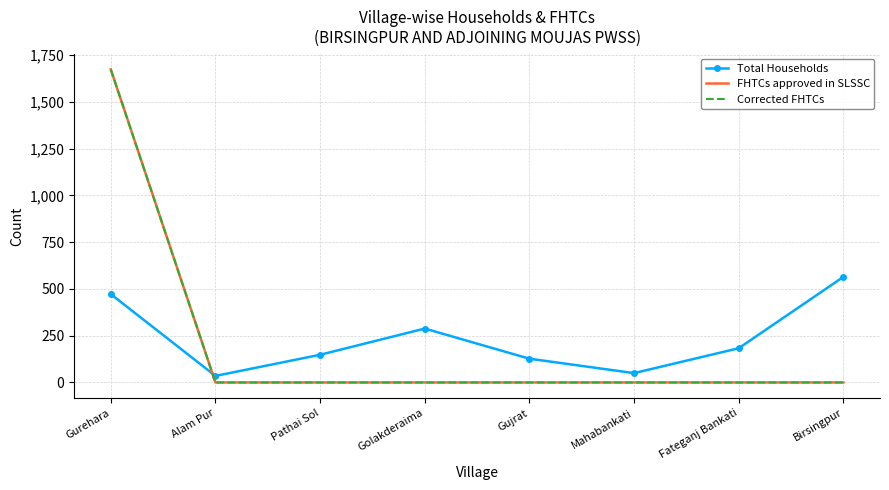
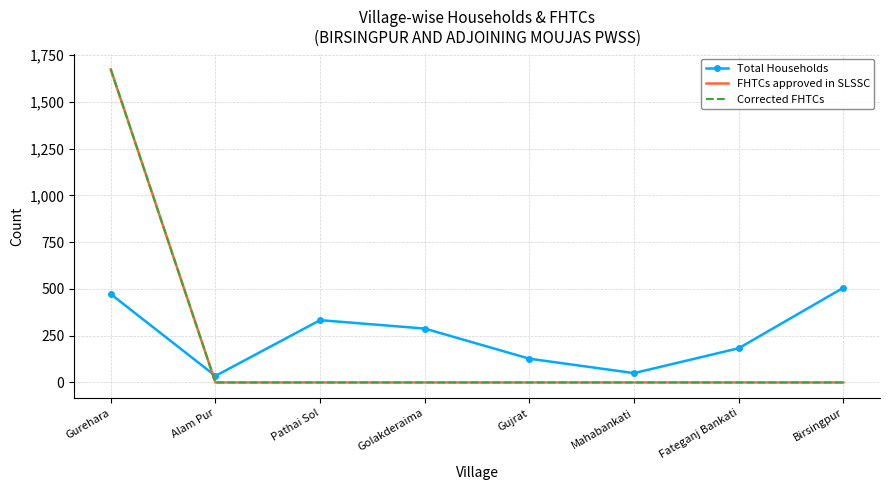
  {
    "Total Households": {
      "Gurehara": "470",
      "Alam Pur": "40",
-     "Pathai Sol": "150",
+     "Pathai Sol": "330",
      "Golakderaima": "290",
      "Gujrat": "130",
      "Mahabankati": "50",
      "Fateganj Bankati": "180",
-     "Birsingpur": "560"
+     "Birsingpur": "510"
    },
    "Corrected FHTCs": {
      "Gurehara": "1,670",
      "Alam Pur": "0",
      "Pathai Sol": "0",
      "Golakderaima": "0",
      "Gujrat": "0",
      "Mahabankati": "0",
      "Fateganj Bankati": "0",
      "Birsingpur": "0"
    }
  }
